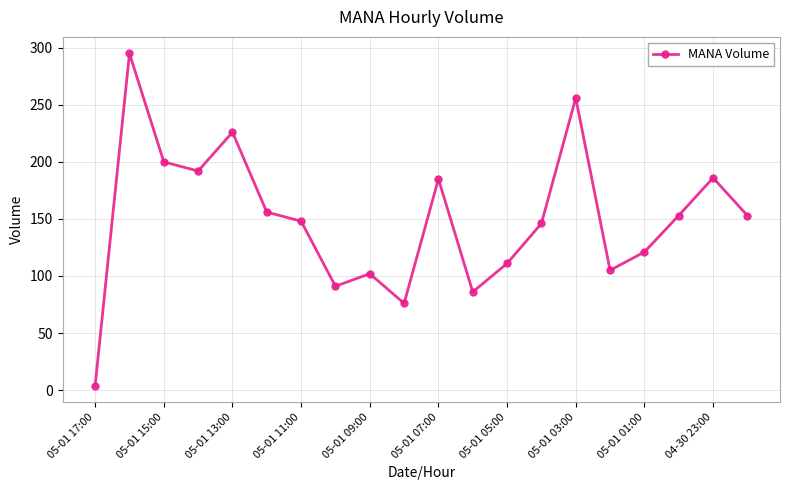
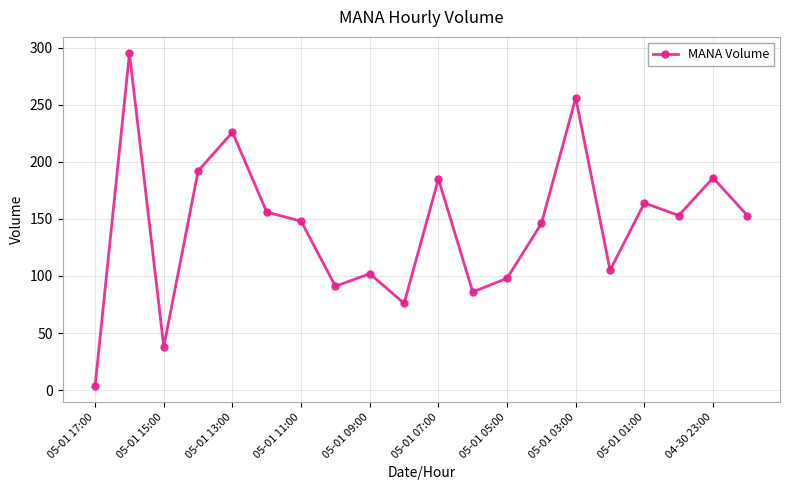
  {
    "05-01 17:00": 4,
-   "05-01 15:00": 200,
+   "05-01 15:00": 38,
    "05-01 13:00": 226,
    "05-01 11:00": 148,
    "05-01 09:00": 102,
    "05-01 07:00": 185,
-   "05-01 05:00": 111,
+   "05-01 05:00": 98,
    "05-01 03:00": 256,
-   "05-01 01:00": 121,
+   "05-01 01:00": 164,
    "04-30 23:00": 186
  }
